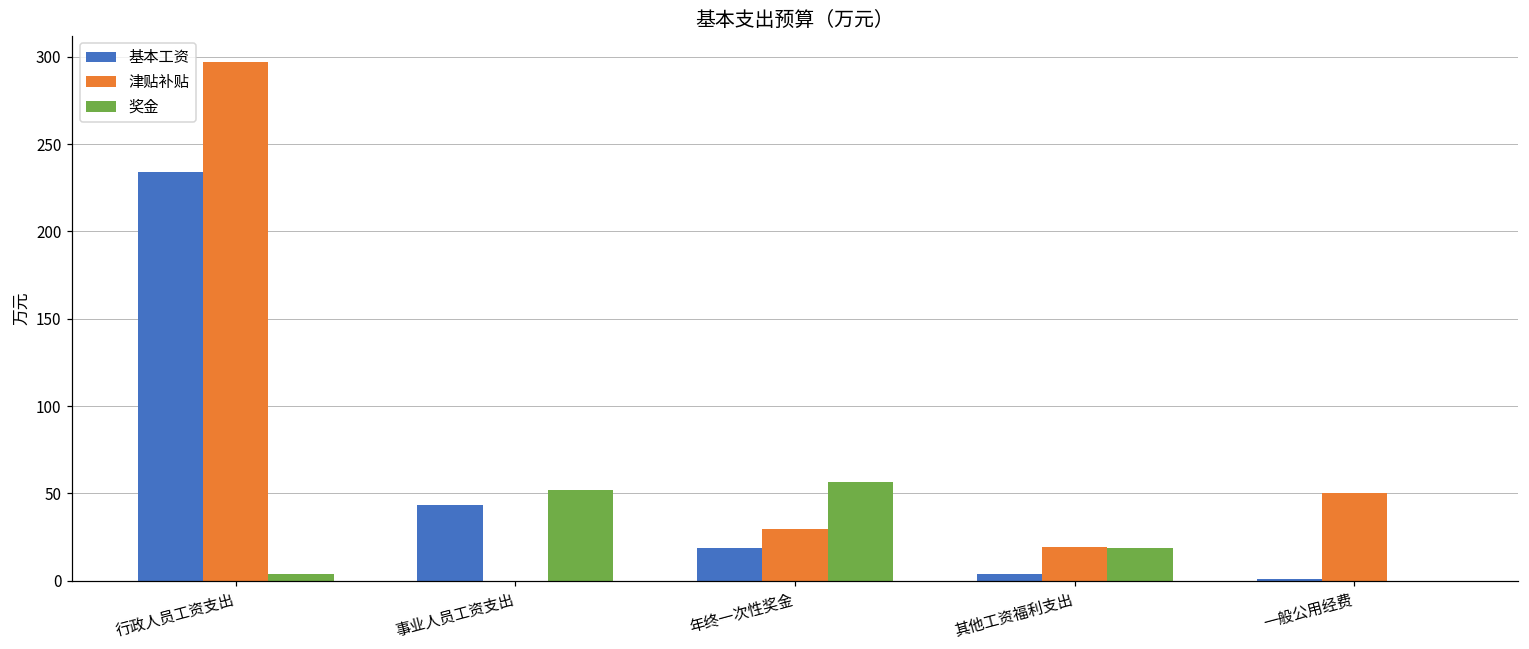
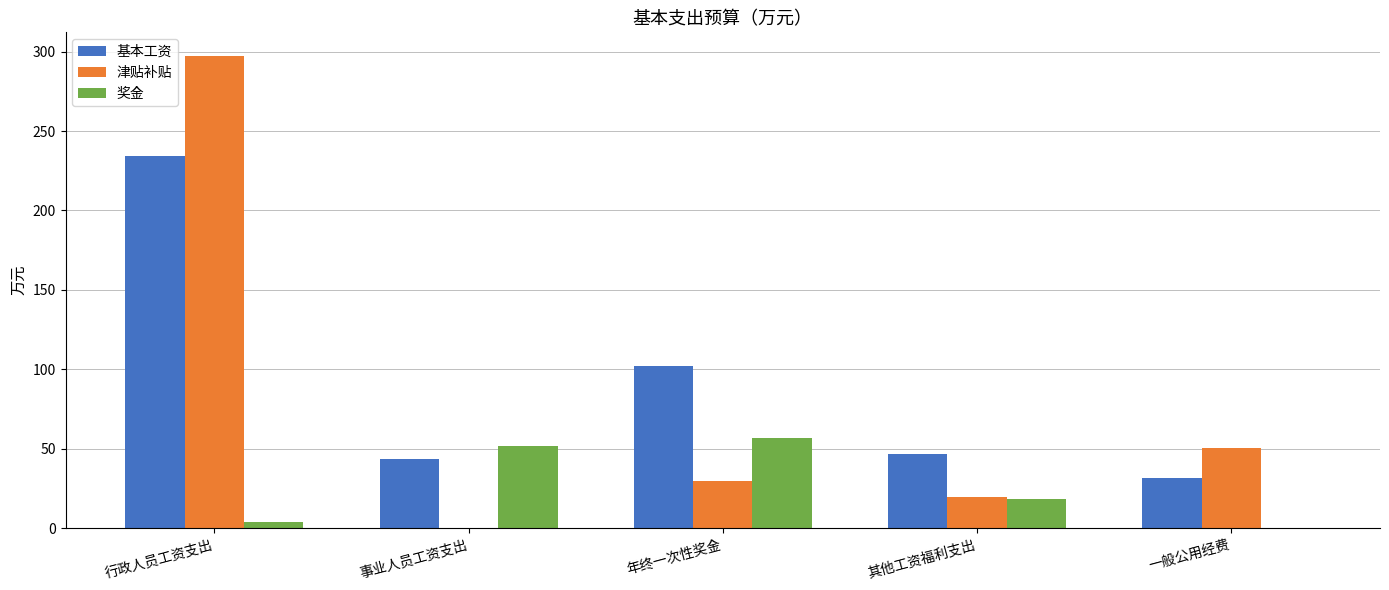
  {
    "基本工资": {
      "行政人员工资支出": 234,
      "事业人员工资支出": 44,
-     "年终一次性奖金": 19,
-     "其他工资福利支出": 4,
-     "一般公用经费": 1
+     "年终一次性奖金": 102,
+     "其他工资福利支出": 47,
+     "一般公用经费": 31
    },
    "津贴补贴": {
      "行政人员工资支出": 297,
      "年终一次性奖金": 30,
      "其他工资福利支出": 19,
      "一般公用经费": 50
    },
    "奖金": {
      "行政人员工资支出": 4,
      "事业人员工资支出": 52,
      "年终一次性奖金": 57,
      "其他工资福利支出": 19,
      "一般公用经费": 0
    }
  }
